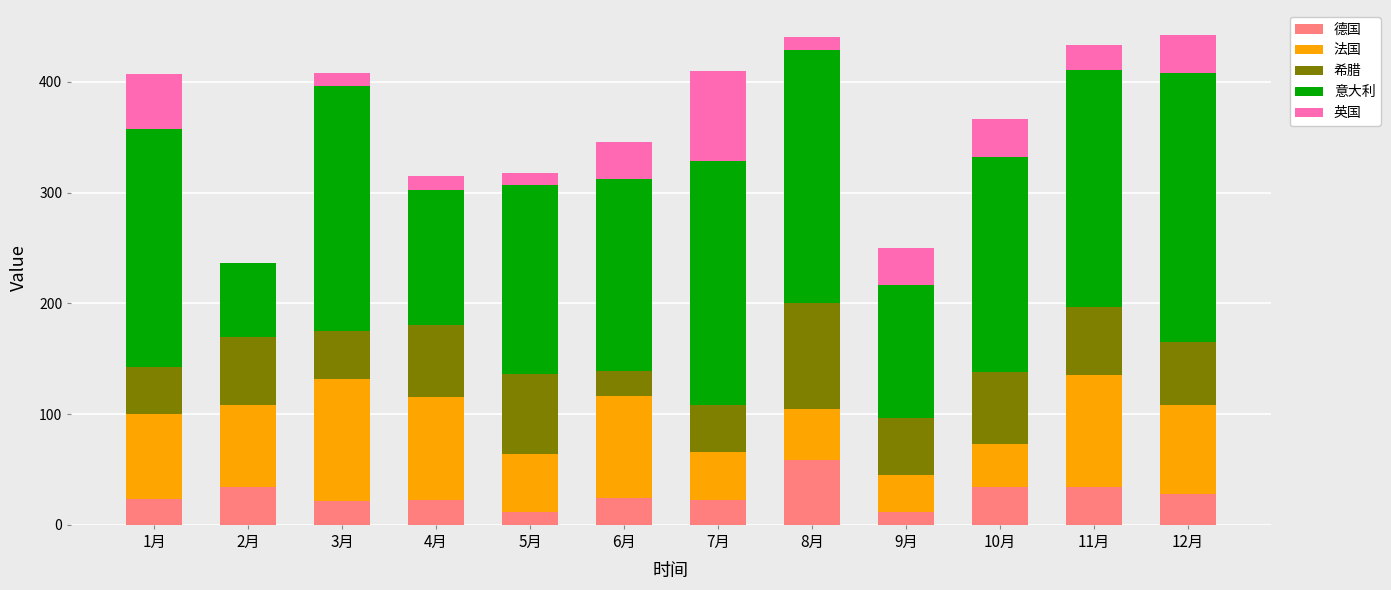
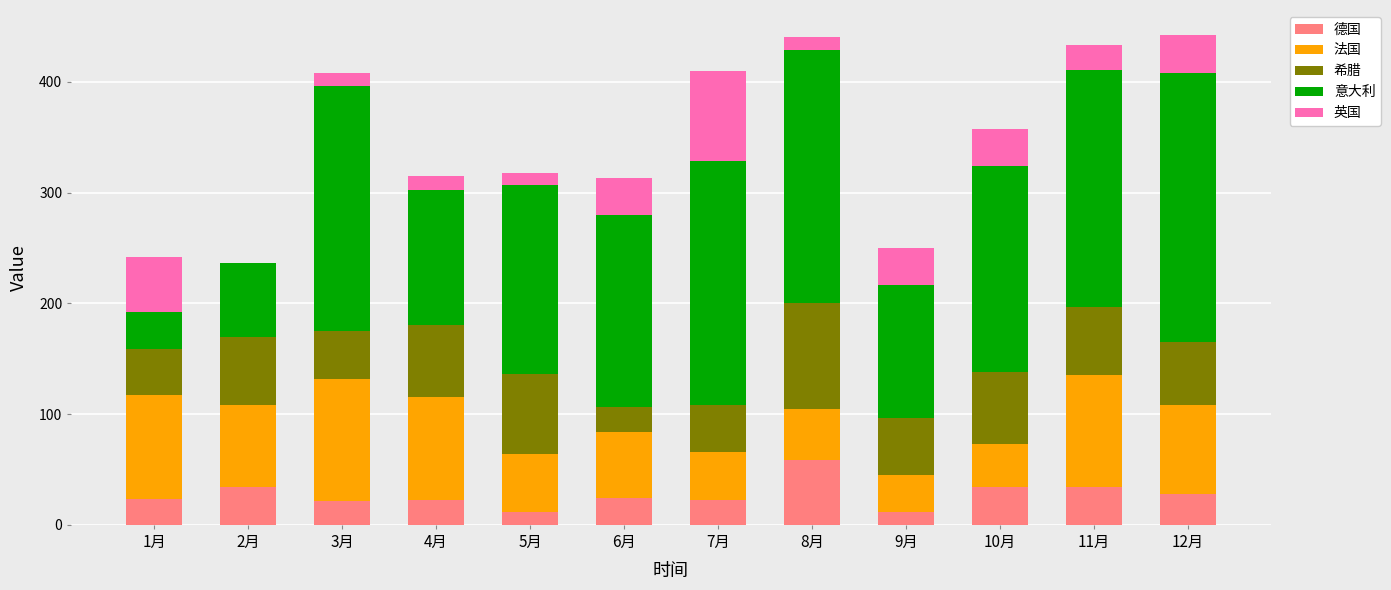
  {
    "法国": {
-     "1月": 76,
+     "1月": 93,
      "2月": 75,
      "3月": 110,
      "4月": 93,
      "5月": 52,
-     "6月": 91,
+     "6月": 59,
      "7月": 44,
      "8月": 46,
      "9月": 33,
      "10月": 39,
      "11月": 101,
      "12月": 81
    },
    "希腊": {
      "1月": 42,
      "2月": 61,
      "3月": 43,
      "4月": 65,
      "5月": 73,
      "6月": 22,
      "7月": 42,
      "8月": 96,
      "9月": 52,
      "10月": 65,
      "11月": 61,
      "12月": 56
    },
    "意大利": {
-     "1月": 215,
+     "1月": 33,
      "2月": 67,
      "3月": 221,
      "4月": 122,
      "5月": 170,
      "6月": 174,
      "7月": 220,
      "8月": 229,
      "9月": 120,
-     "10月": 195,
+     "10月": 186,
      "11月": 214,
      "12月": 243
    }
  }
